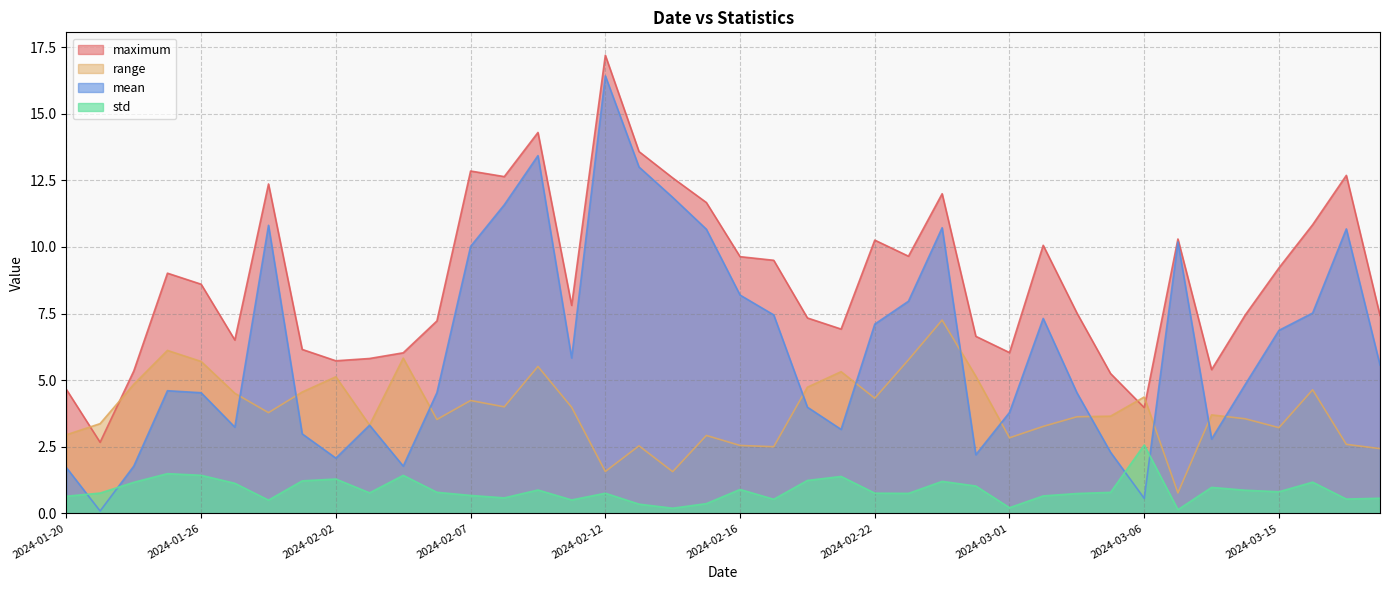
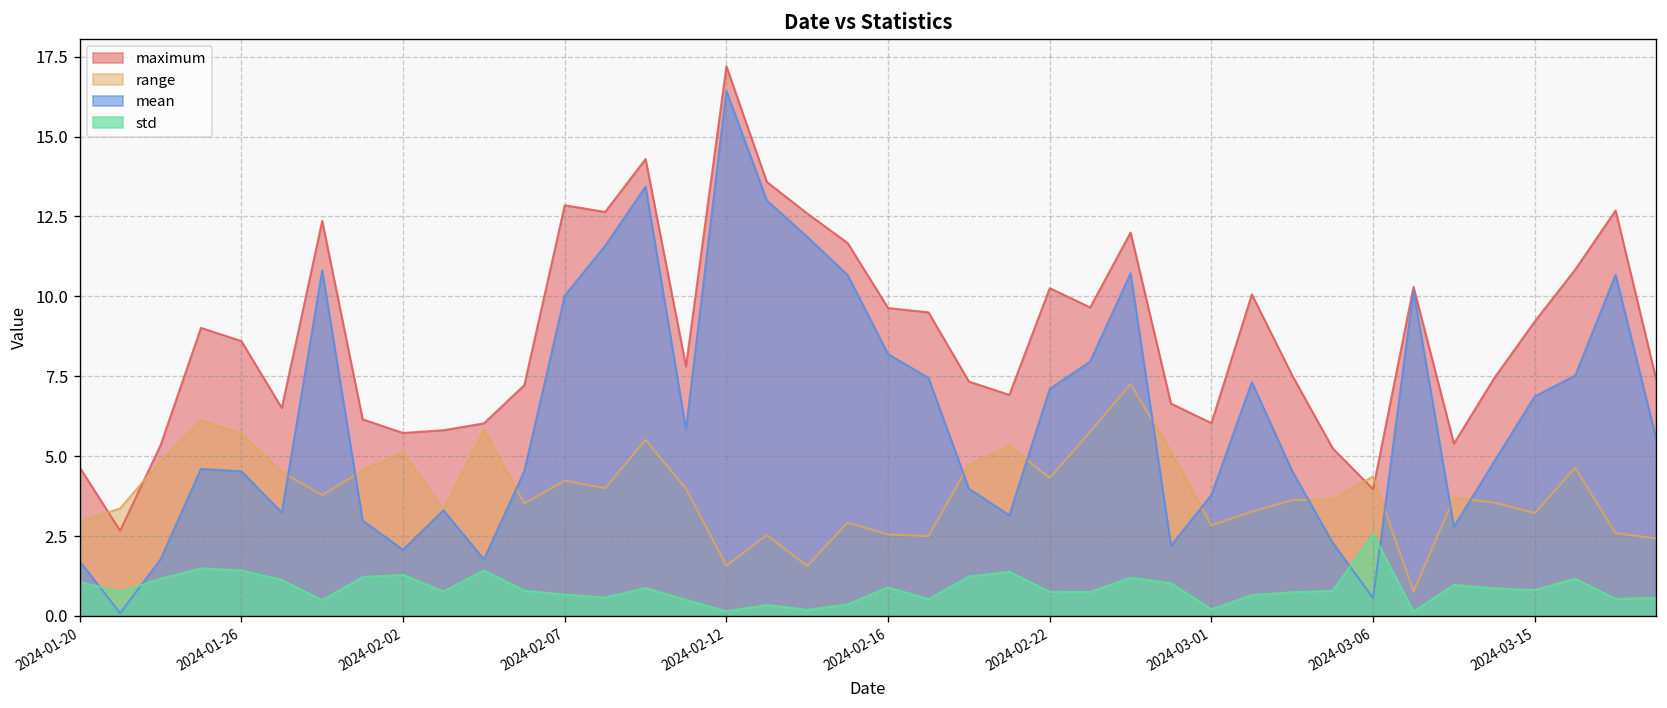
  {
    "maximum": {
      "2024-01-20": 4.6,
      "2024-01-26": 8.6,
      "2024-02-02": 5.7,
      "2024-02-07": 12.9,
      "2024-02-12": 17.2,
      "2024-02-16": 9.6,
      "2024-02-22": 10.3,
      "2024-03-01": 6.0,
      "2024-03-06": 4.0,
      "2024-03-15": 9.2
    },
    "range": {
      "2024-01-20": 2.9,
      "2024-01-26": 5.7,
      "2024-02-02": 5.1,
      "2024-02-07": 4.2,
      "2024-02-12": 1.6,
      "2024-02-16": 2.5,
      "2024-02-22": 4.3,
      "2024-03-01": 2.8,
      "2024-03-06": 4.4,
      "2024-03-15": 3.2
    },
    "mean": {
      "2024-01-20": 1.7,
      "2024-01-26": 4.5,
      "2024-02-02": 2.1,
      "2024-02-07": 10.0,
      "2024-02-12": 16.4,
      "2024-02-16": 8.2,
      "2024-02-22": 7.1,
      "2024-03-01": 3.8,
      "2024-03-06": 0.6,
      "2024-03-15": 6.9
    },
    "std": {
-     "2024-01-20": 0.6,
+     "2024-01-20": 1.1,
      "2024-01-26": 1.4,
      "2024-02-02": 1.3,
      "2024-02-07": 0.7,
-     "2024-02-12": 0.8,
+     "2024-02-12": 0.1,
      "2024-02-16": 0.9,
      "2024-02-22": 0.8,
      "2024-03-01": 0.2,
      "2024-03-06": 2.6,
      "2024-03-15": 0.8
    }
  }
